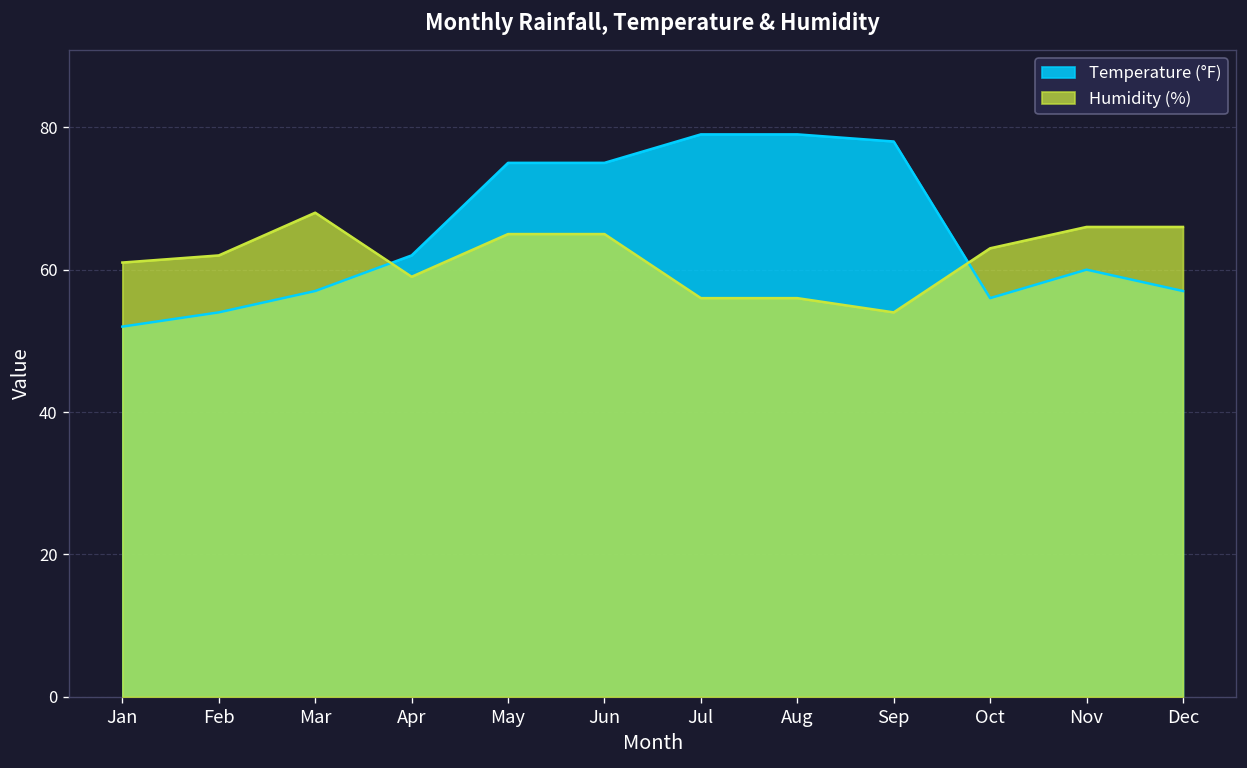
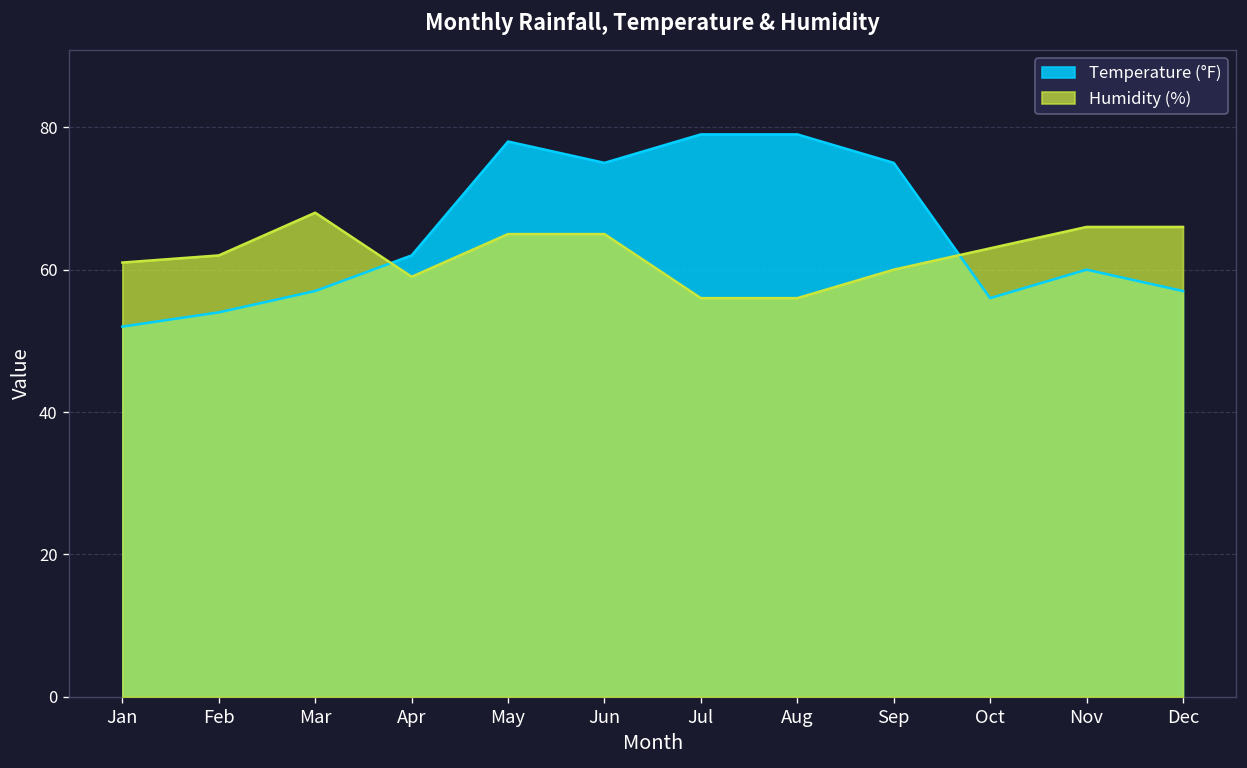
  {
    "Temperature (°F)": {
      "Jan": 52,
      "Feb": 54,
      "Mar": 57,
      "Apr": 62,
-     "May": 75,
+     "May": 78,
      "Jun": 75,
      "Jul": 79,
      "Aug": 79,
-     "Sep": 78,
+     "Sep": 75,
      "Oct": 56,
      "Nov": 60,
      "Dec": 57
    },
    "Humidity (%)": {
      "Jan": 61,
      "Feb": 62,
      "Mar": 68,
      "Apr": 59,
      "May": 65,
      "Jun": 65,
      "Jul": 56,
      "Aug": 56,
-     "Sep": 54,
+     "Sep": 60,
      "Oct": 63,
      "Nov": 66,
      "Dec": 66
    }
  }
